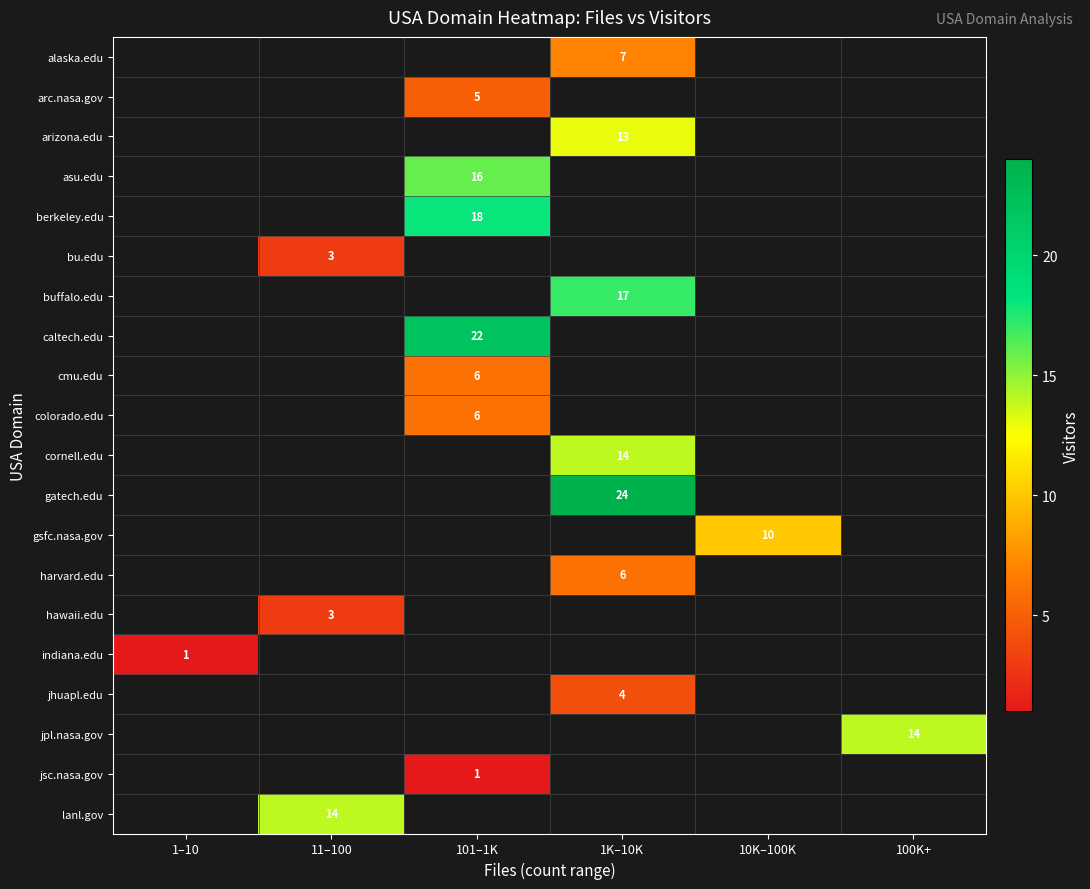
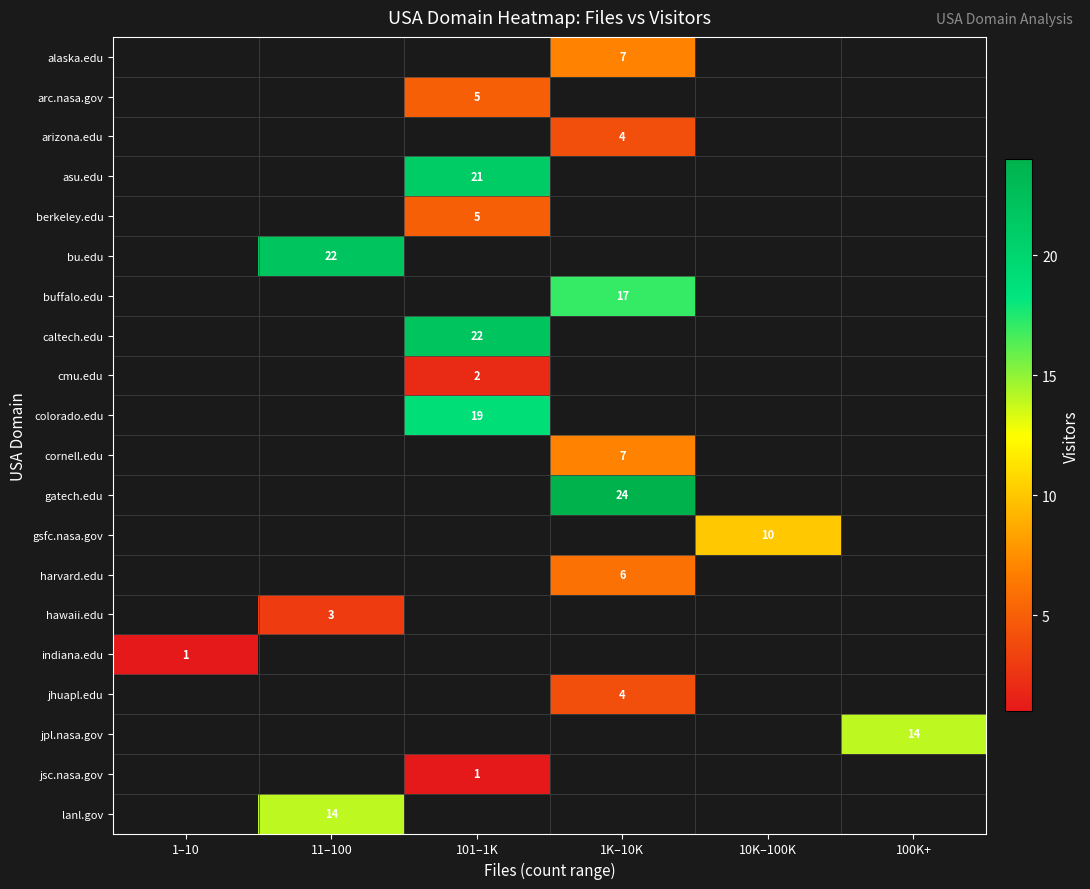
  {
    "alaska.edu": {
      "1K–10K": 7
    },
    "arc.nasa.gov": {
      "101–1K": 5
    },
    "arizona.edu": {
-     "1K–10K": 13
+     "1K–10K": 4
    },
    "asu.edu": {
-     "101–1K": 16
+     "101–1K": 21
    },
    "berkeley.edu": {
-     "101–1K": 18
+     "101–1K": 5
    },
    "bu.edu": {
-     "11–100": 3
+     "11–100": 22
    },
    "buffalo.edu": {
      "1K–10K": 17
    },
    "caltech.edu": {
      "101–1K": 22
    },
    "cmu.edu": {
-     "101–1K": 6
+     "101–1K": 2
    },
    "colorado.edu": {
-     "101–1K": 6
+     "101–1K": 19
    },
    "cornell.edu": {
-     "1K–10K": 14
+     "1K–10K": 7
    },
    "gatech.edu": {
      "1K–10K": 24
    },
    "gsfc.nasa.gov": {
      "10K–100K": 10
    },
    "harvard.edu": {
      "1K–10K": 6
    },
    "hawaii.edu": {
      "11–100": 3
    },
    "indiana.edu": {
      "1–10": 1
    },
    "jhuapl.edu": {
      "1K–10K": 4
    },
    "jpl.nasa.gov": {
      "100K+": 14
    },
    "jsc.nasa.gov": {
      "101–1K": 1
    },
    "lanl.gov": {
      "11–100": 14
    }
  }
